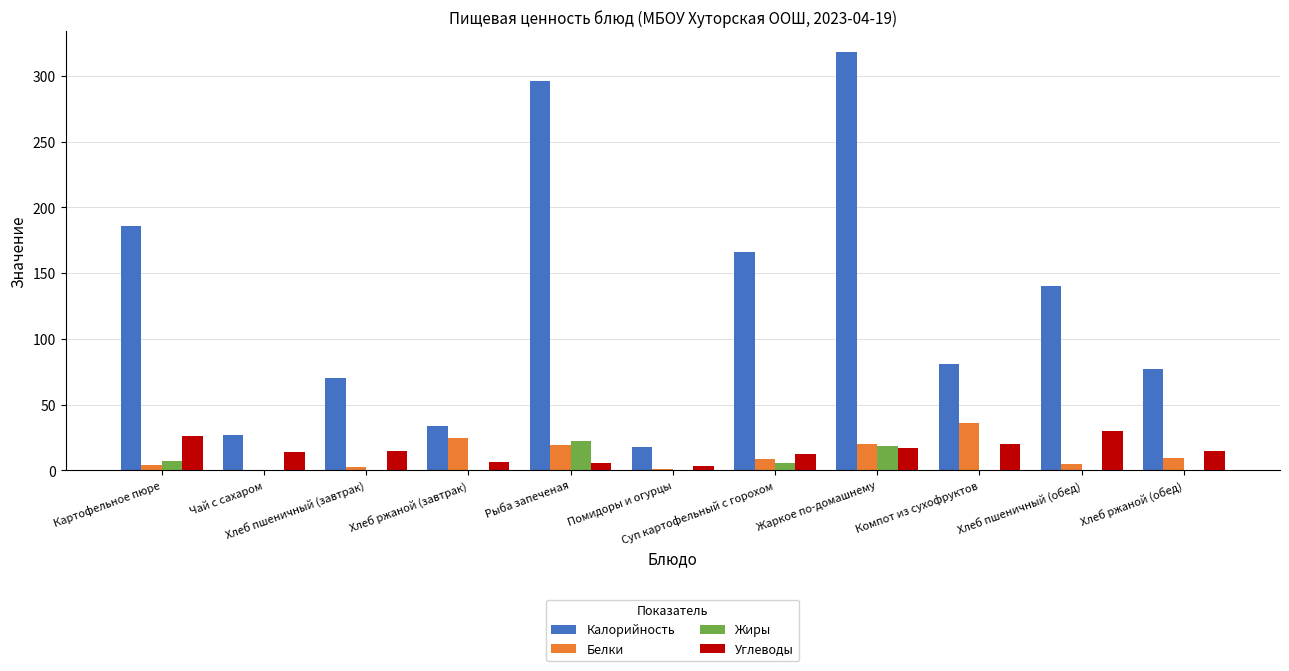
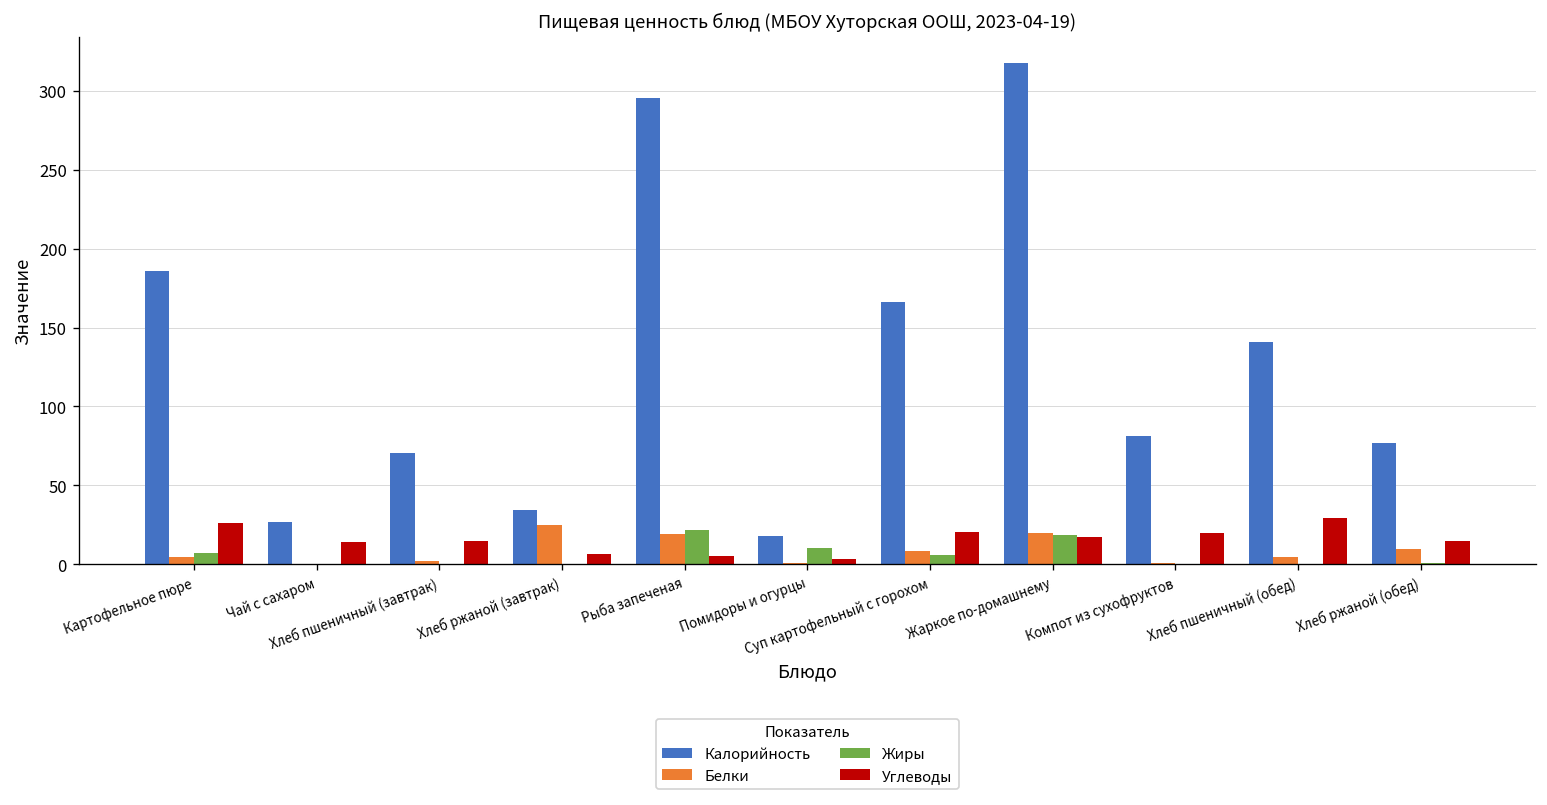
  {
    "Калорийность": {
      "Картофельное пюре": 186,
      "Чай с сахаром": 27,
      "Хлеб пшеничный (завтрак)": 70,
      "Хлеб ржаной (завтрак)": 34,
      "Рыба запеченая": 296,
      "Помидоры и огурцы": 18,
      "Суп картофельный с горохом": 166,
      "Жаркое по-домашнему": 318,
      "Компот из сухофруктов": 81,
      "Хлеб пшеничный (обед)": 141,
      "Хлеб ржаной (обед)": 77
    },
    "Белки": {
      "Картофельное пюре": 4,
      "Хлеб пшеничный (завтрак)": 2,
      "Хлеб ржаной (завтрак)": 25,
      "Рыба запеченая": 19,
      "Суп картофельный с горохом": 8,
      "Жаркое по-домашнему": 20,
-     "Компот из сухофруктов": 36,
+     "Компот из сухофруктов": 1,
      "Хлеб пшеничный (обед)": 5,
      "Хлеб ржаной (обед)": 10
    },
    "Жиры": {
      "Картофельное пюре": 7,
      "Чай с сахаром": 0,
      "Рыба запеченая": 22,
-     "Помидоры и огурцы": 0,
+     "Помидоры и огурцы": 10,
      "Суп картофельный с горохом": 6,
      "Жаркое по-домашнему": 19,
      "Компот из сухофруктов": 0
    },
    "Углеводы": {
      "Картофельное пюре": 26,
      "Чай с сахаром": 14,
      "Хлеб пшеничный (завтрак)": 15,
      "Хлеб ржаной (завтрак)": 7,
      "Рыба запеченая": 6,
      "Помидоры и огурцы": 3,
-     "Суп картофельный с горохом": 13,
+     "Суп картофельный с горохом": 20,
      "Жаркое по-домашнему": 17,
      "Компот из сухофруктов": 20,
      "Хлеб пшеничный (обед)": 30,
      "Хлеб ржаной (обед)": 15
    }
  }
